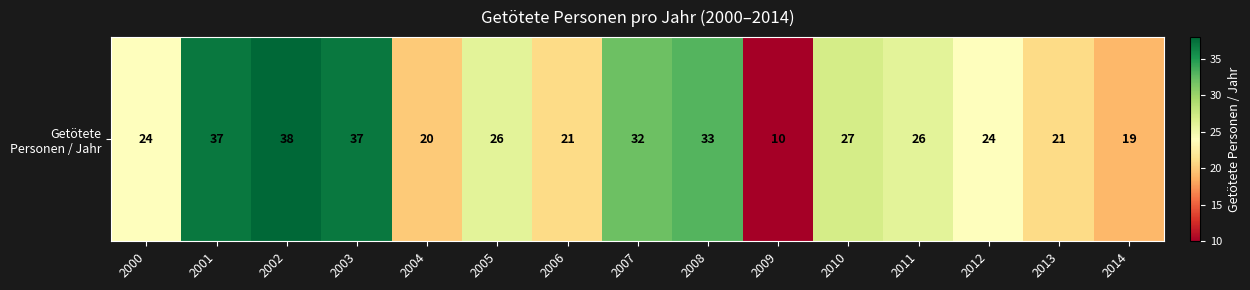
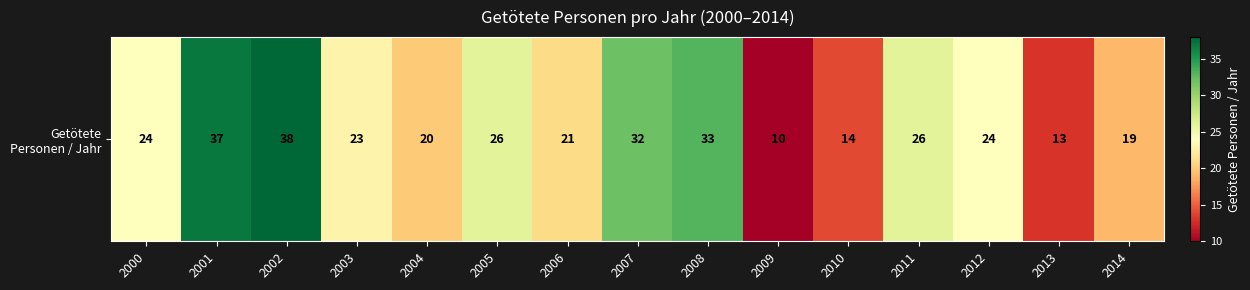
  {
    "Getötete Personen / Jahr": {
      "2000": 24,
      "2001": 37,
      "2002": 38,
-     "2003": 37,
+     "2003": 23,
      "2004": 20,
      "2005": 26,
      "2006": 21,
      "2007": 32,
      "2008": 33,
      "2009": 10,
-     "2010": 27,
+     "2010": 14,
      "2011": 26,
      "2012": 24,
-     "2013": 21,
+     "2013": 13,
      "2014": 19
    }
  }
